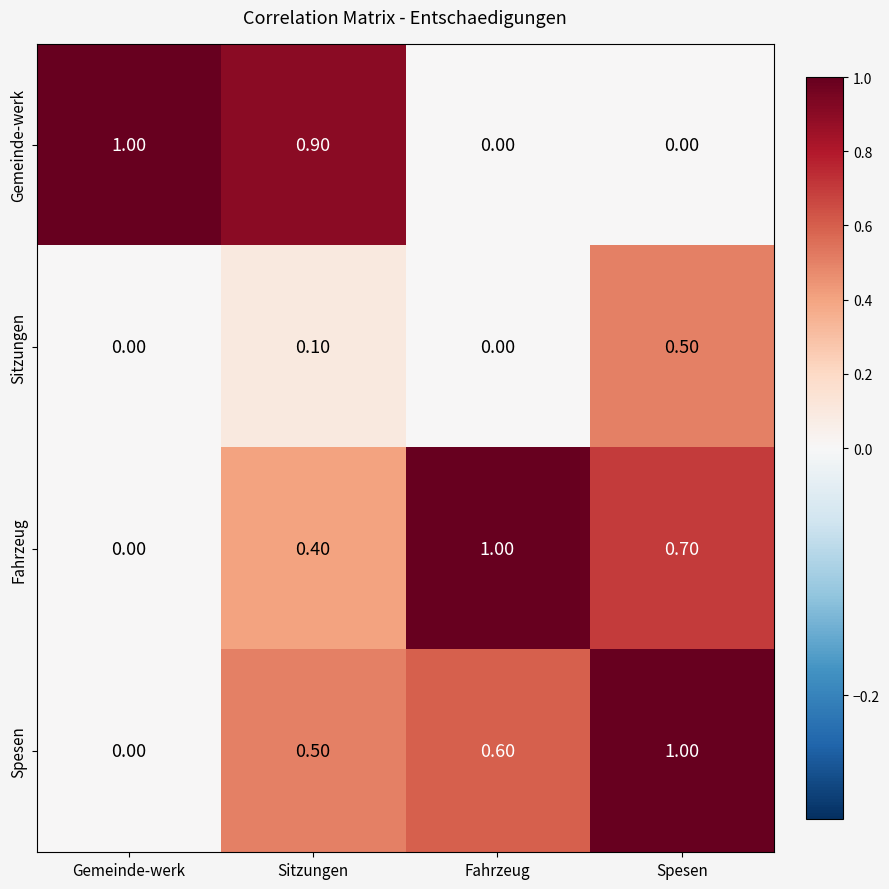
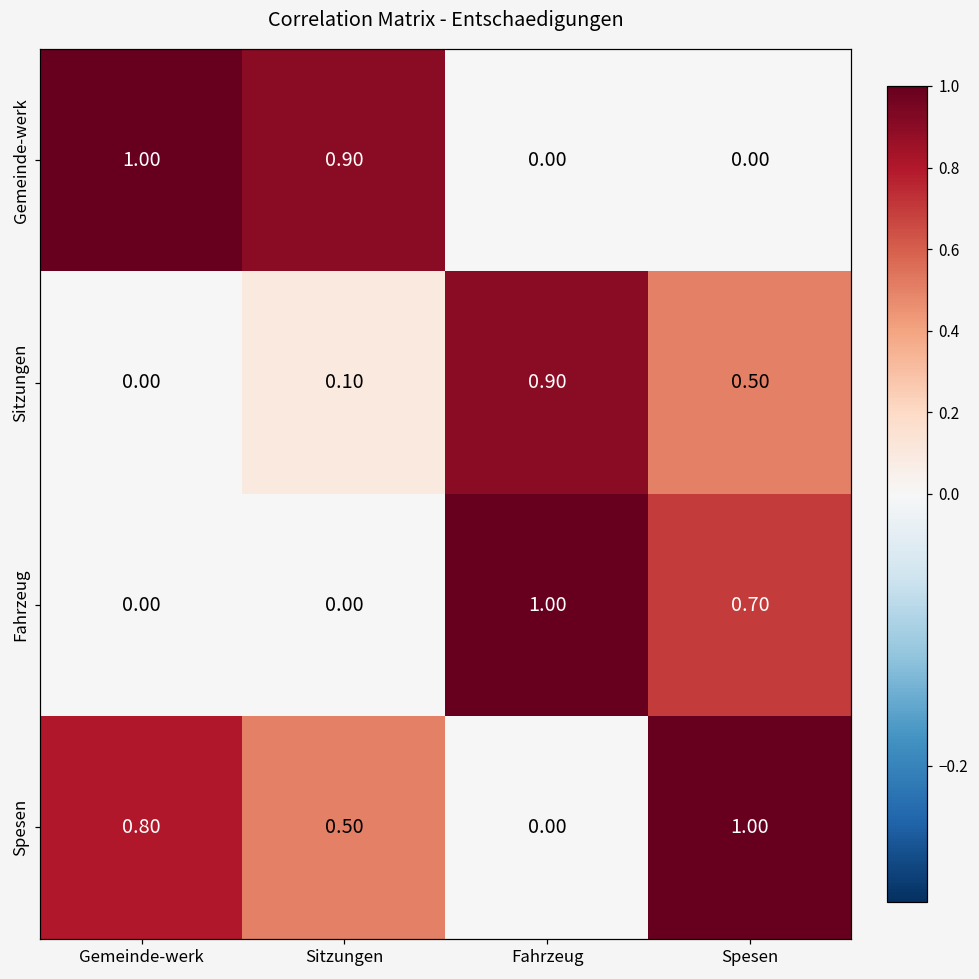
  {
    "Gemeinde-werk": {
      "Gemeinde-werk": 1.00,
      "Sitzungen": 0.90,
      "Fahrzeug": 0.00,
      "Spesen": 0.00
    },
    "Sitzungen": {
      "Gemeinde-werk": 0.00,
      "Sitzungen": 0.10,
-     "Fahrzeug": 0.00,
+     "Fahrzeug": 0.90,
      "Spesen": 0.50
    },
    "Fahrzeug": {
      "Gemeinde-werk": 0.00,
-     "Sitzungen": 0.40,
+     "Sitzungen": 0.00,
      "Fahrzeug": 1.00,
      "Spesen": 0.70
    },
    "Spesen": {
-     "Gemeinde-werk": 0.00,
+     "Gemeinde-werk": 0.80,
      "Sitzungen": 0.50,
-     "Fahrzeug": 0.60,
+     "Fahrzeug": 0.00,
      "Spesen": 1.00
    }
  }
